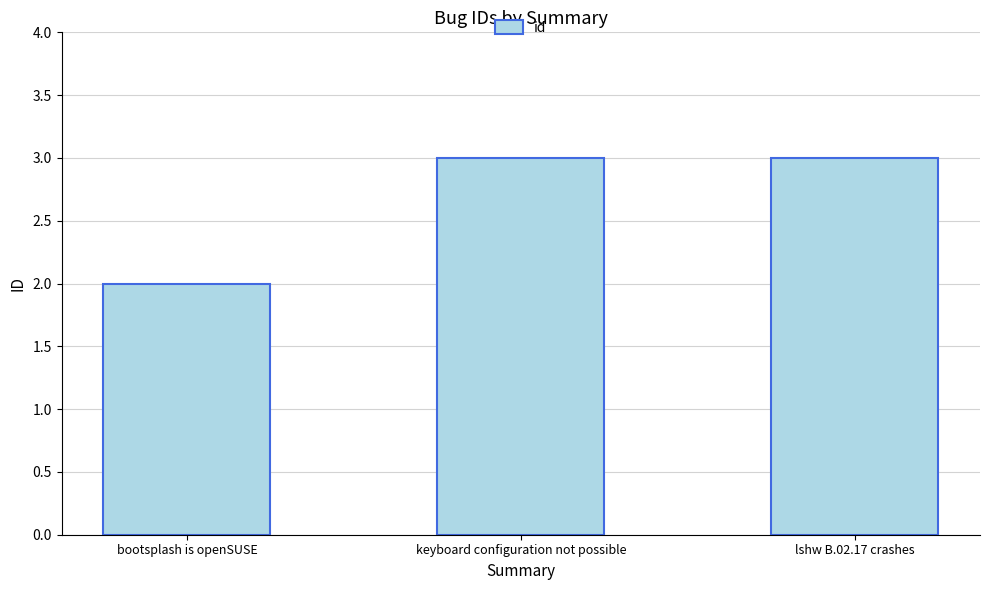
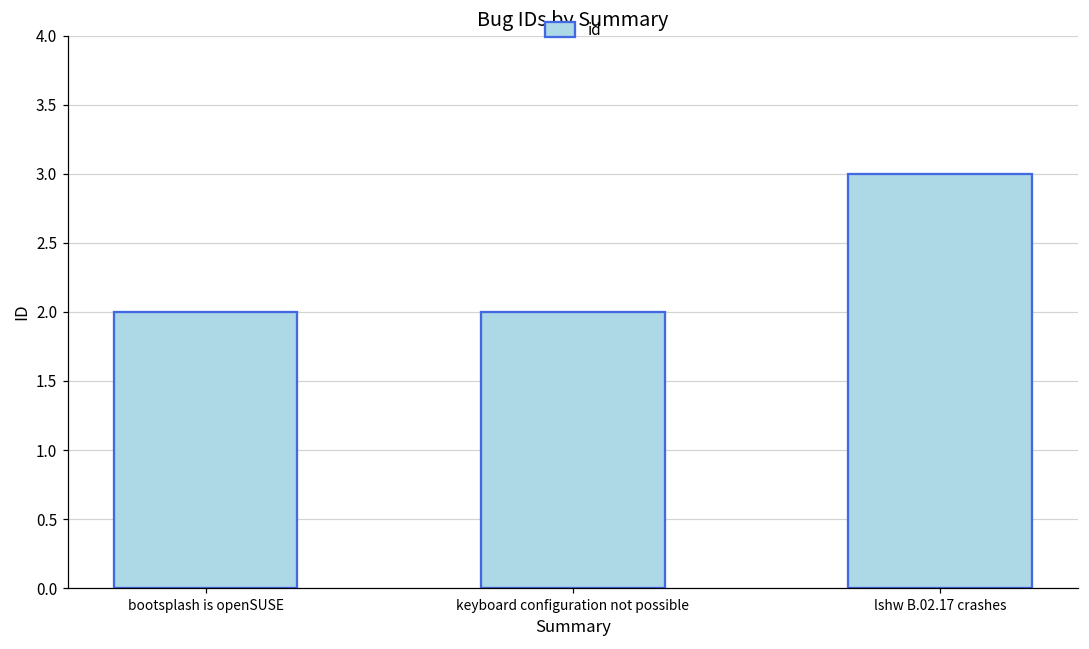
  {
    "bootsplash is openSUSE": 2,
-   "keyboard configuration not possible": 3,
+   "keyboard configuration not possible": 2,
    "lshw B.02.17 crashes": 3
  }
